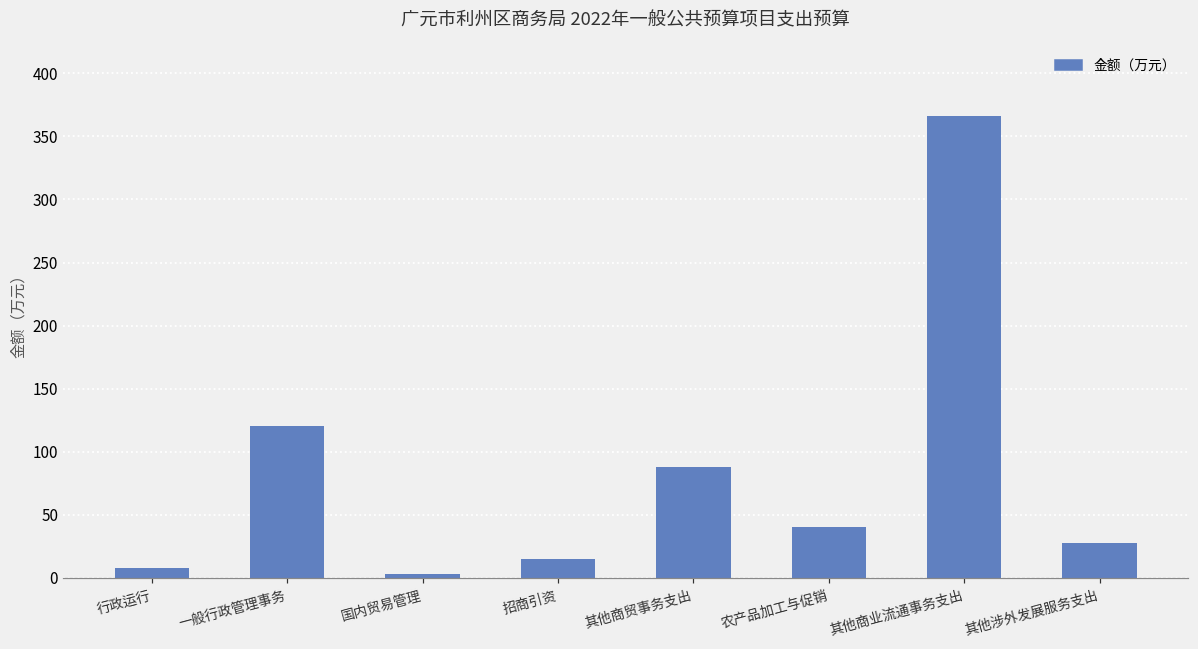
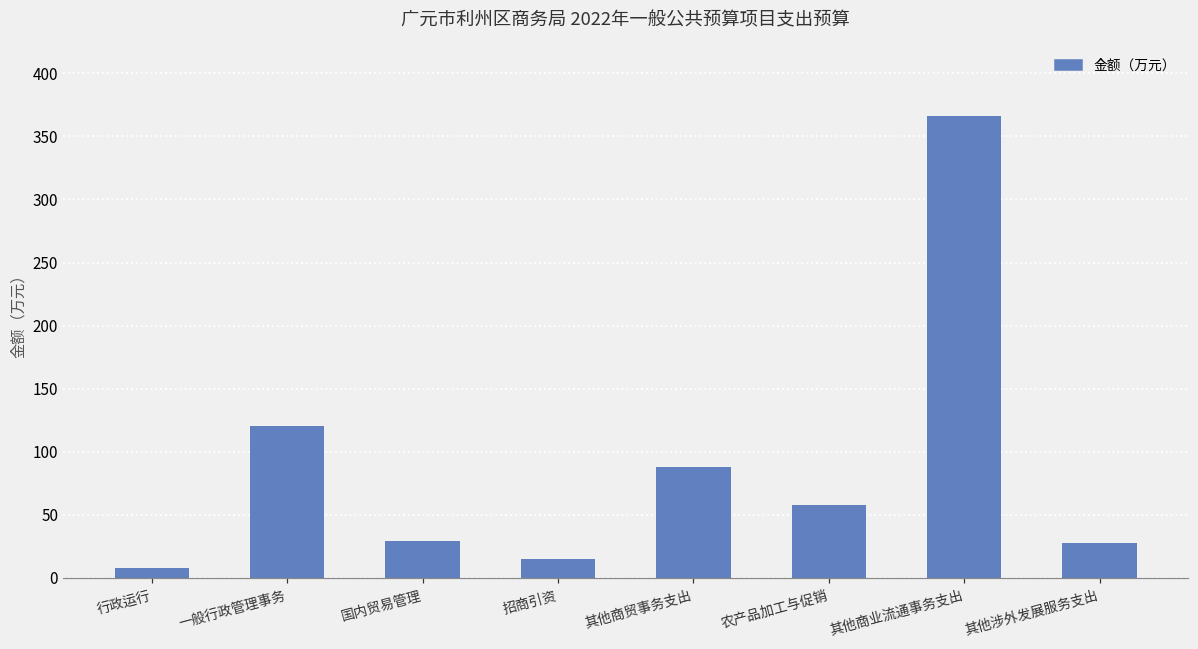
  {
    "行政运行": 8,
    "一般行政管理事务": 120,
-   "国内贸易管理": 3,
+   "国内贸易管理": 30,
    "招商引资": 15,
    "其他商贸事务支出": 88,
-   "农产品加工与促销": 40,
+   "农产品加工与促销": 58,
    "其他商业流通事务支出": 366,
    "其他涉外发展服务支出": 28
  }
